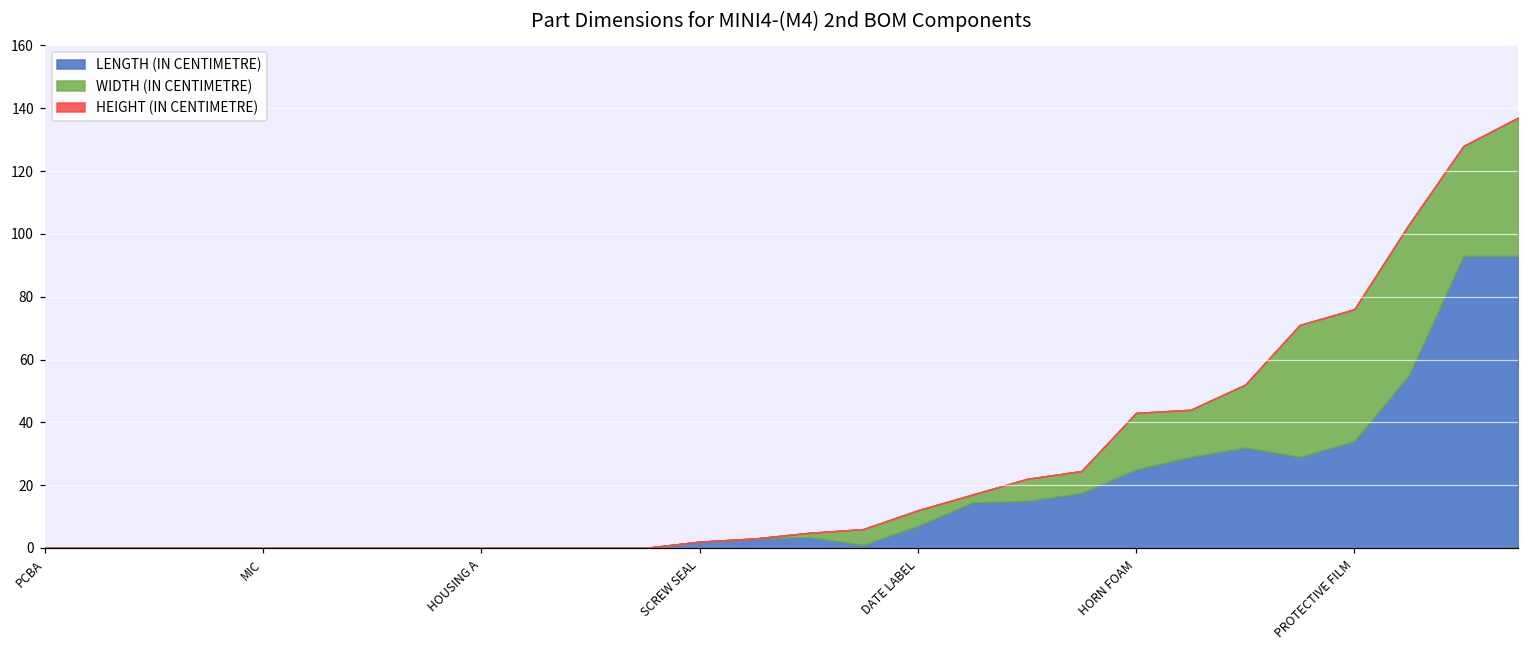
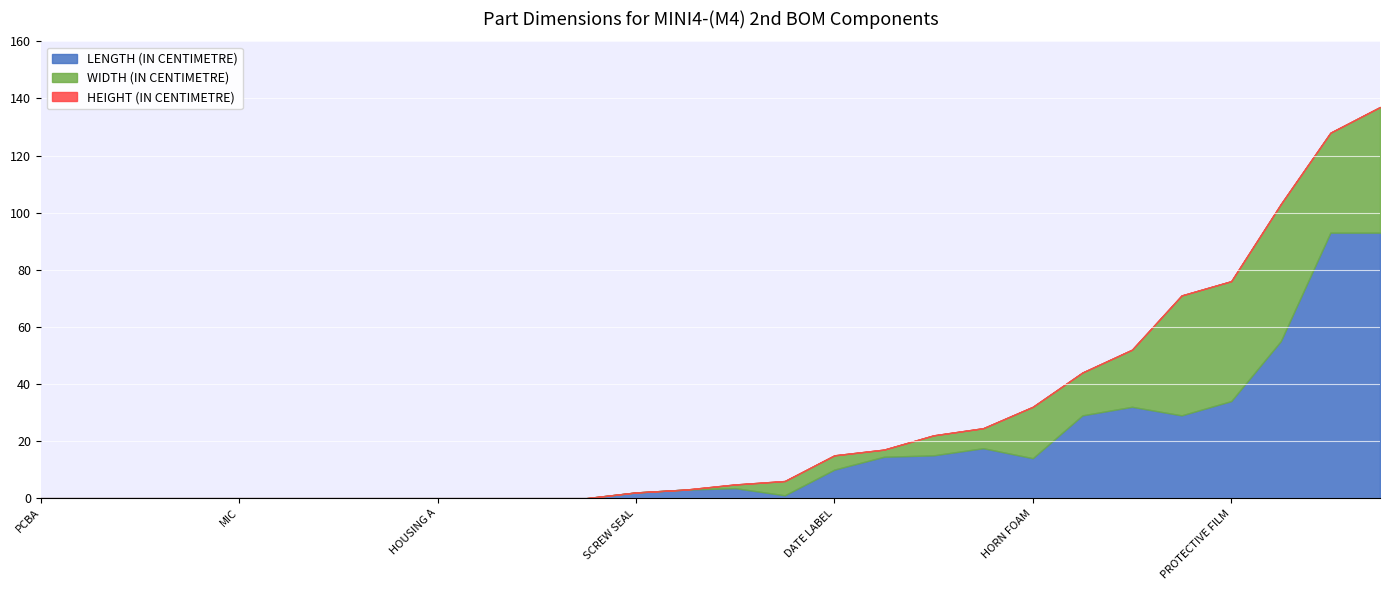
  {
    "LENGTH (IN CENTIMETRE)": {
-     "DATE LABEL": 7,
-     "HORN FOAM": 25
+     "DATE LABEL": 10,
+     "HORN FOAM": 14
    }
  }
